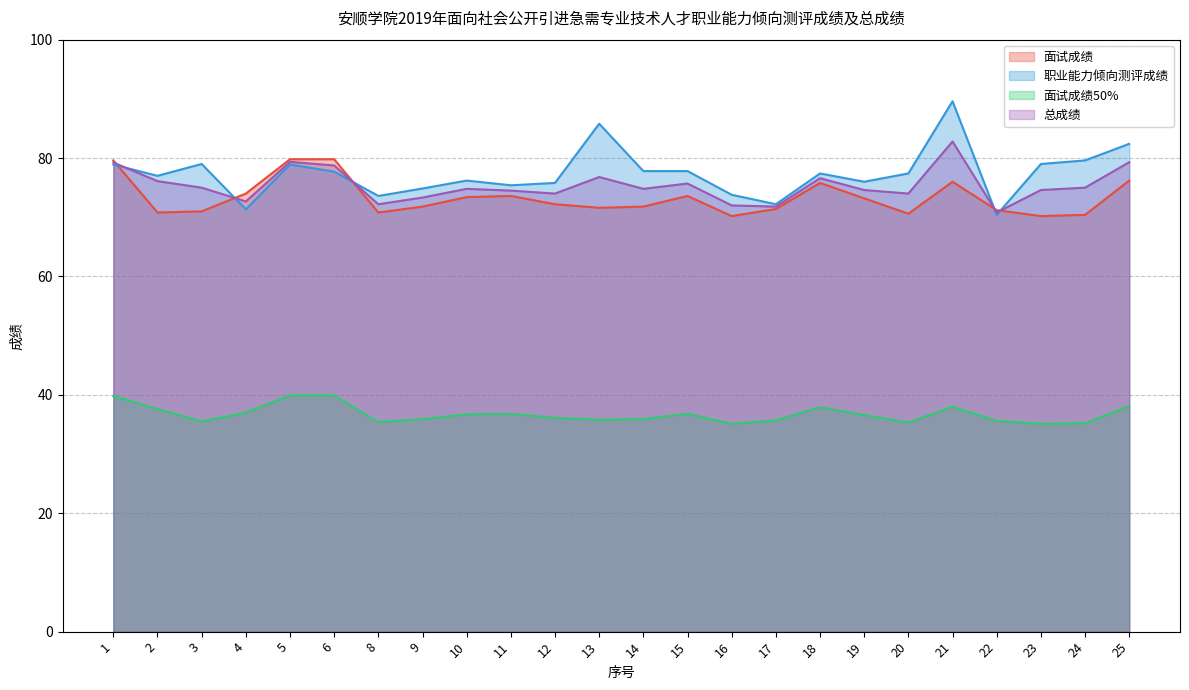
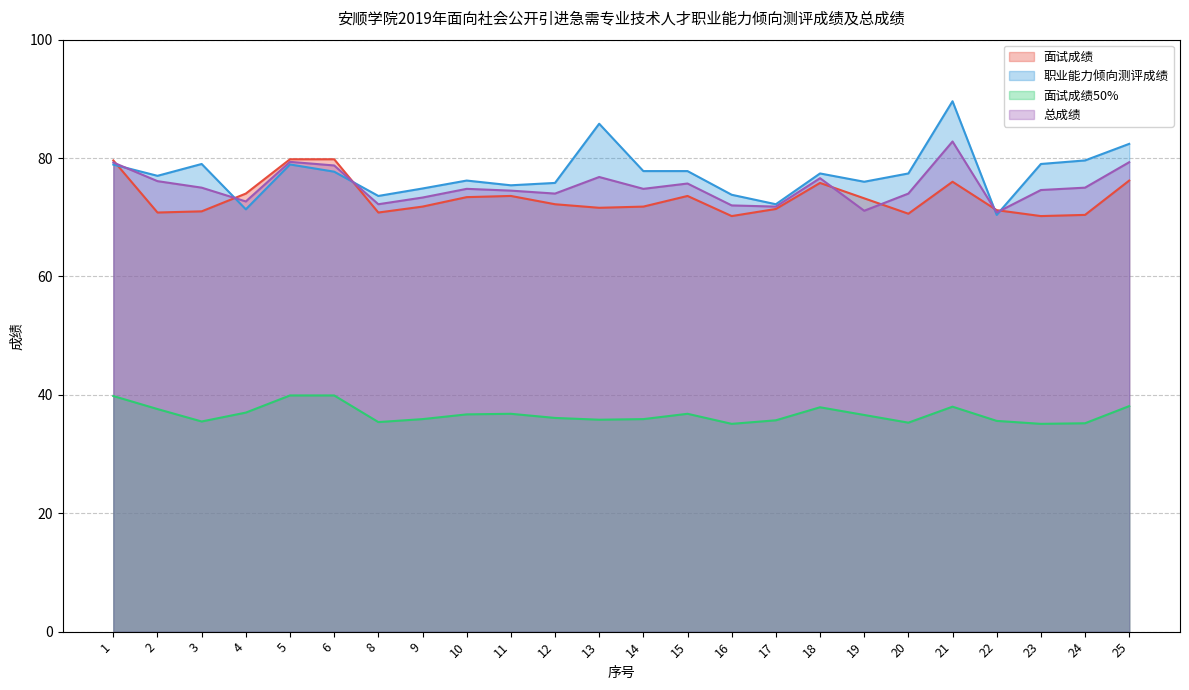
  {
    "面试成绩": {
      "2": 71,
      "3": 71,
      "4": 74,
      "5": 80,
      "6": 80,
      "8": 71,
      "9": 72,
      "10": 73,
      "11": 74,
      "12": 72,
      "13": 72,
      "14": 72,
      "15": 74,
      "16": 70,
      "18": 76,
      "19": 73,
      "20": 71,
      "21": 76,
      "23": 70,
      "24": 70,
      "25": 76
    },
    "职业能力倾向测评成绩": {
      "2": 77,
      "3": 79,
      "4": 71,
      "5": 79,
      "6": 78,
      "8": 74,
      "9": 75,
      "10": 76,
      "11": 75,
      "12": 76,
      "13": 86,
      "14": 78,
      "15": 78,
      "16": 74,
      "18": 77,
      "19": 76,
      "20": 77,
      "21": 90,
      "23": 79,
      "24": 80,
      "25": 82
    },
    "面试成绩50%": {
      "1": 40,
      "2": 38,
      "3": 36,
      "4": 37,
      "5": 40,
      "6": 40,
      "8": 35,
      "9": 36,
      "10": 37,
      "11": 37,
      "12": 36,
      "13": 36,
      "14": 36,
      "15": 37,
      "16": 35,
      "17": 36,
      "18": 38,
      "19": 37,
      "20": 35,
      "21": 38,
      "22": 36,
      "23": 35,
      "24": 35,
      "25": 38
    },
    "总成绩": {
      "2": 76,
      "3": 75,
      "4": 73,
      "5": 79,
      "6": 79,
      "8": 72,
      "9": 73,
      "10": 75,
      "11": 75,
      "12": 74,
      "13": 77,
      "14": 75,
      "15": 76,
      "16": 72,
      "18": 77,
-     "19": 75,
+     "19": 71,
      "20": 74,
      "21": 83,
      "23": 75,
      "24": 75,
      "25": 79
    }
  }
